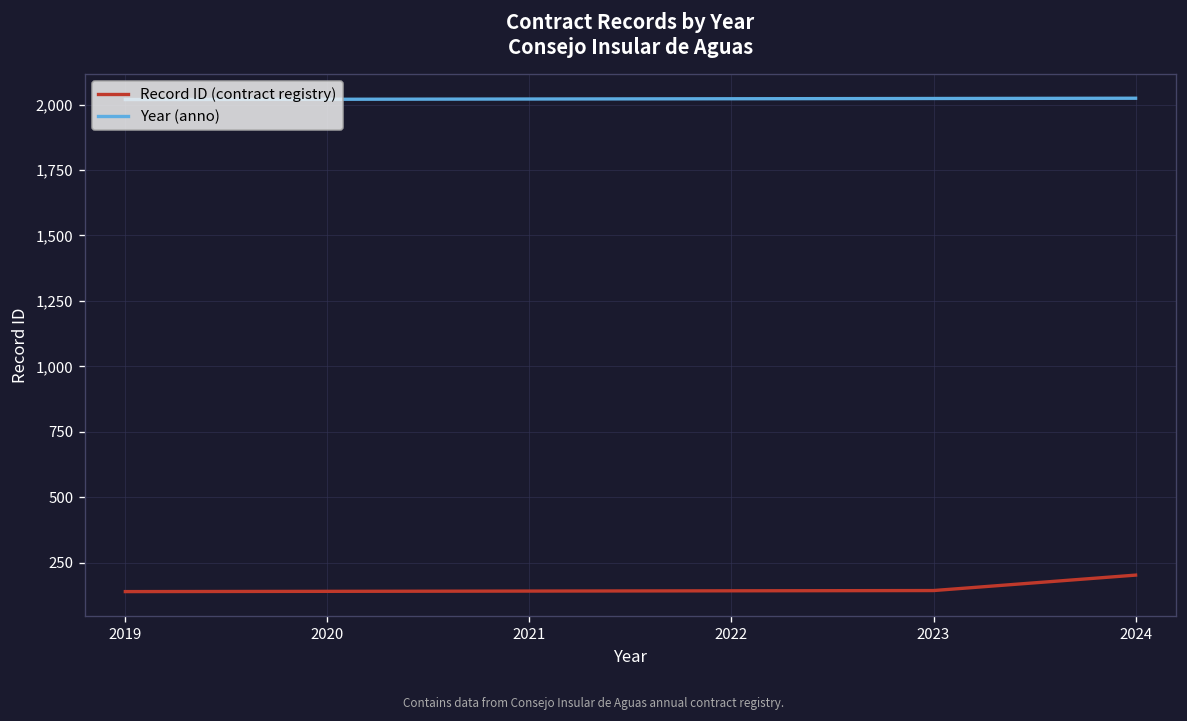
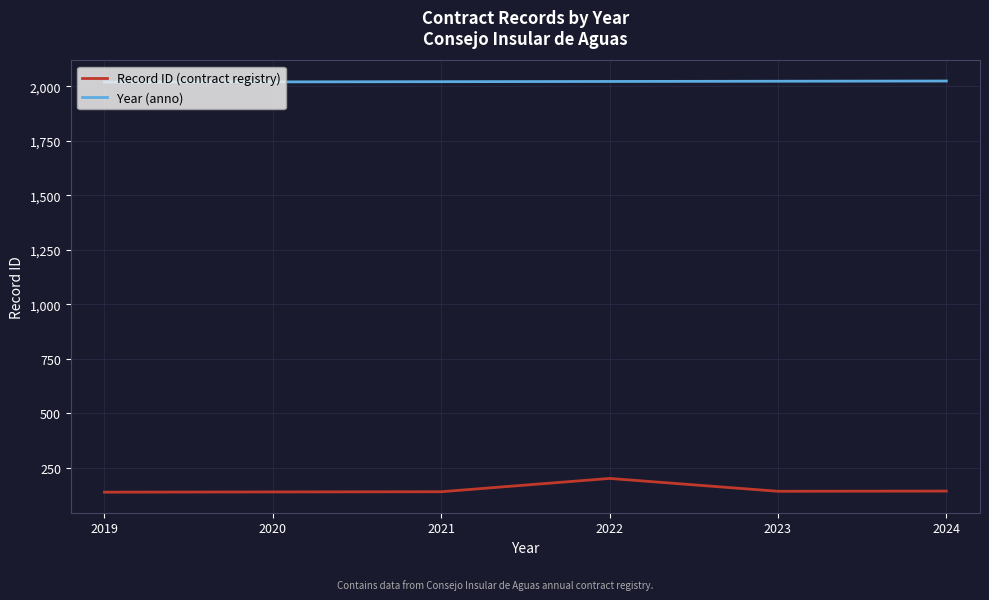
  {
    "Record ID (contract registry)": {
      "2019": "140",
      "2020": "140",
      "2021": "140",
-     "2022": "140",
+     "2022": "200",
      "2023": "140",
-     "2024": "200"
+     "2024": "140"
    },
    "Year (anno)": {
      "2021": "2,020",
      "2022": "2,020",
      "2023": "2,020",
      "2024": "2,020"
    }
  }
